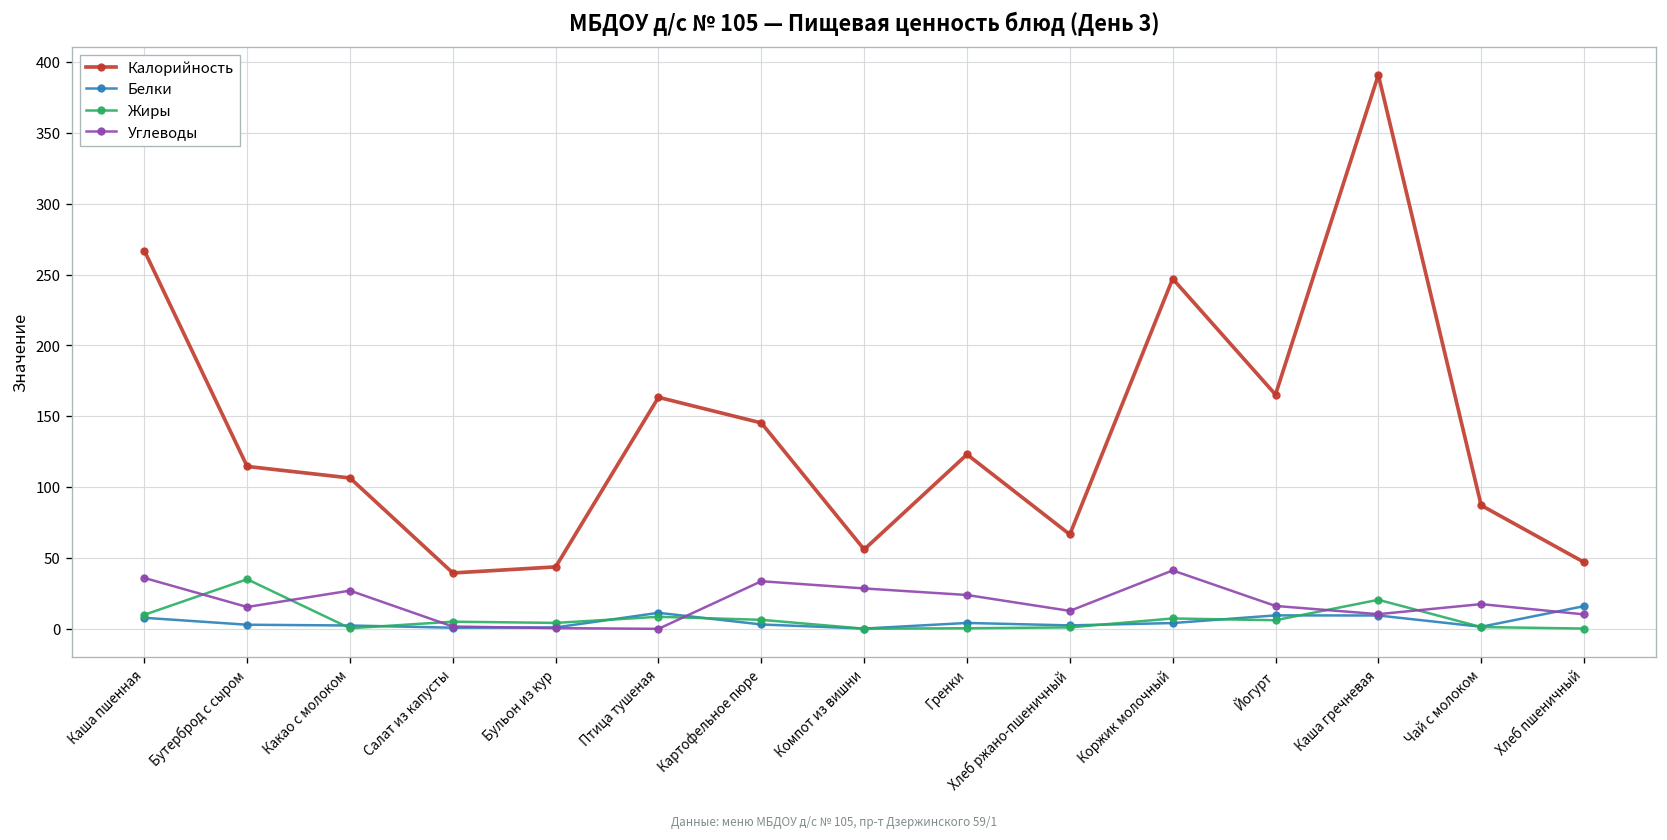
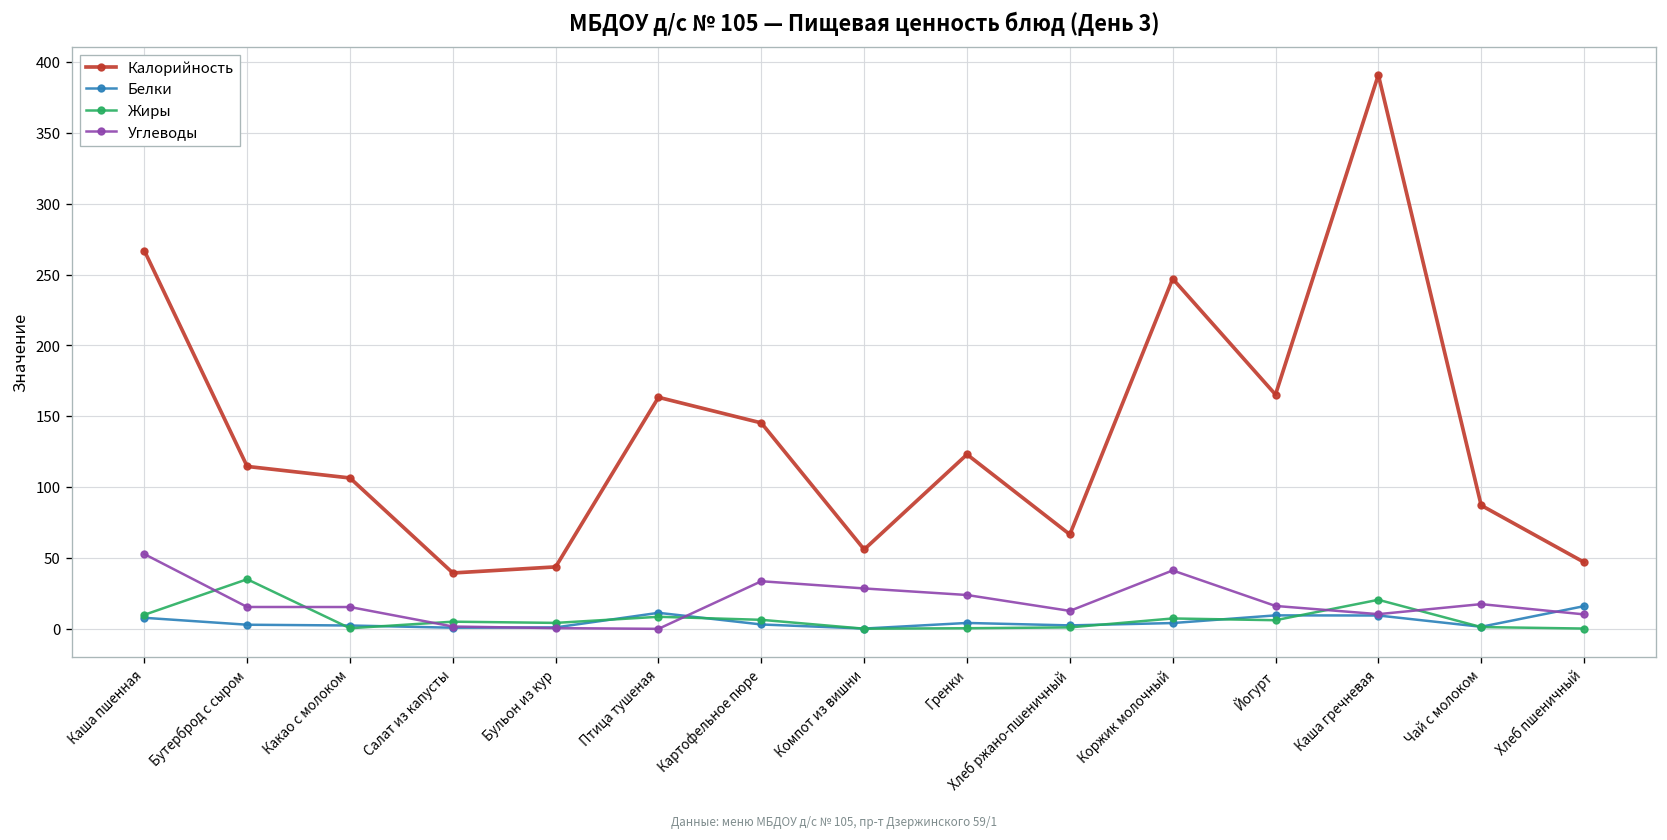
  {
    "Калорийность": {
      "Каша пшенная": 267,
      "Бутерброд с сыром": 115,
      "Какао с молоком": 106,
      "Салат из капусты": 39,
      "Бульон из кур": 44,
      "Птица тушеная": 163,
      "Картофельное пюре": 145,
      "Компот из вишни": 56,
      "Гренки": 123,
      "Хлеб ржано-пшеничный": 67,
      "Коржик молочный": 247,
      "Йогурт": 165,
      "Каша гречневая": 391,
      "Чай с молоком": 87,
      "Хлеб пшеничный": 47
    },
    "Белки": {
      "Бутерброд с сыром": 3,
      "Птица тушеная": 11,
      "Картофельное пюре": 3,
      "Гренки": 4,
      "Коржик молочный": 4,
      "Йогурт": 10,
      "Хлеб пшеничный": 16
    },
    "Жиры": {
      "Бутерброд с сыром": 35,
      "Салат из капусты": 5,
      "Бульон из кур": 4,
      "Птица тушеная": 9,
      "Картофельное пюре": 6,
      "Гренки": 0,
      "Коржик молочный": 7,
      "Йогурт": 6,
      "Каша гречневая": 20,
      "Хлеб пшеничный": 0
    },
    "Углеводы": {
-     "Каша пшенная": 36,
+     "Каша пшенная": 53,
      "Бутерброд с сыром": 15,
-     "Какао с молоком": 27,
+     "Какао с молоком": 15,
      "Птица тушеная": 0,
      "Картофельное пюре": 34,
      "Компот из вишни": 29,
      "Гренки": 24,
      "Хлеб ржано-пшеничный": 13,
      "Коржик молочный": 41,
      "Йогурт": 16,
      "Чай с молоком": 17,
      "Хлеб пшеничный": 10
    }
  }
